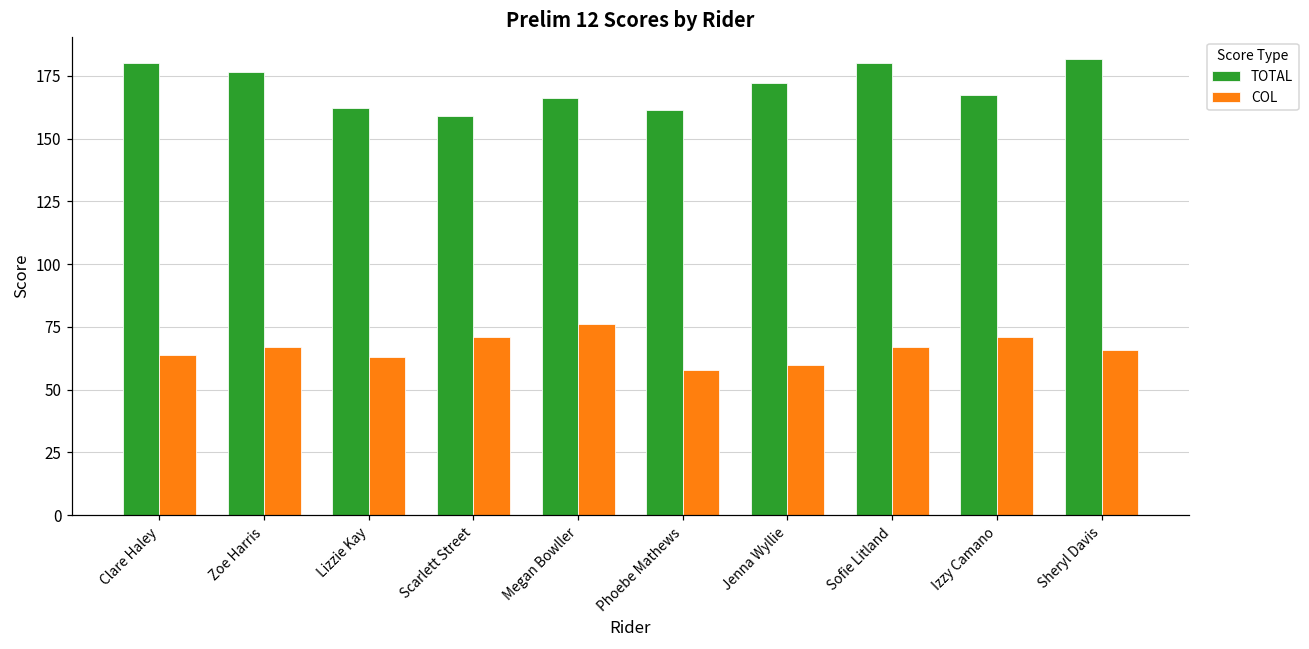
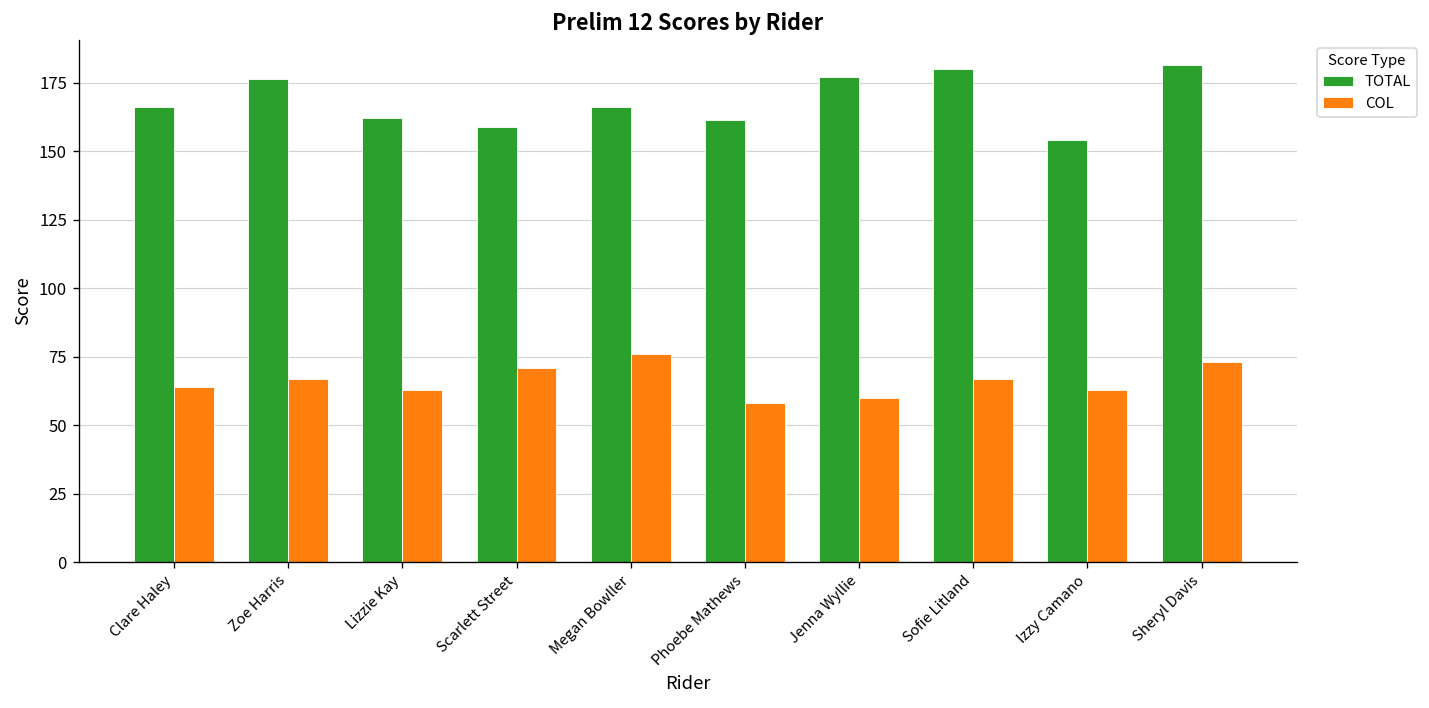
  {
    "TOTAL": {
-     "Clare Haley": 180,
+     "Clare Haley": 166,
      "Zoe Harris": 177,
      "Lizzie Kay": 162,
      "Scarlett Street": 159,
      "Megan Bowller": 166,
      "Phoebe Mathews": 162,
-     "Jenna Wyllie": 172,
+     "Jenna Wyllie": 177,
      "Sofie Litland": 180,
-     "Izzy Camano": 168,
+     "Izzy Camano": 154,
      "Sheryl Davis": 182
    },
    "COL": {
      "Clare Haley": 64,
      "Zoe Harris": 67,
      "Lizzie Kay": 63,
      "Scarlett Street": 71,
      "Megan Bowller": 76,
      "Phoebe Mathews": 58,
      "Jenna Wyllie": 60,
      "Sofie Litland": 67,
-     "Izzy Camano": 71,
-     "Sheryl Davis": 66
+     "Izzy Camano": 63,
+     "Sheryl Davis": 73
    }
  }
